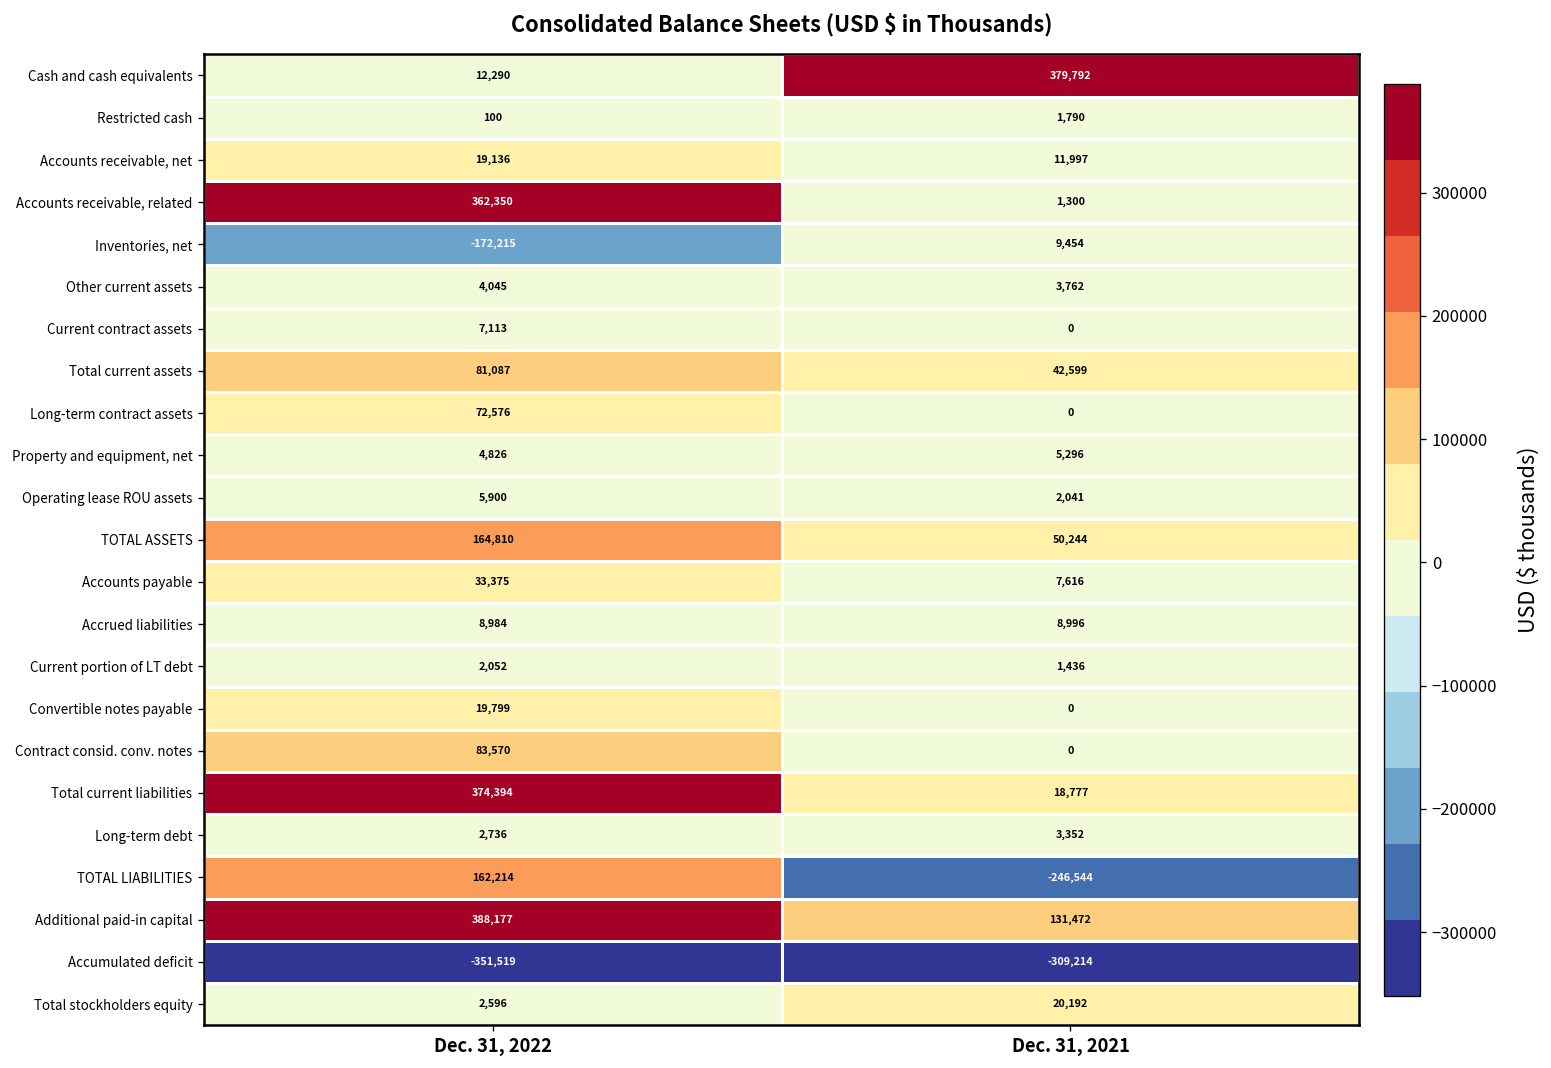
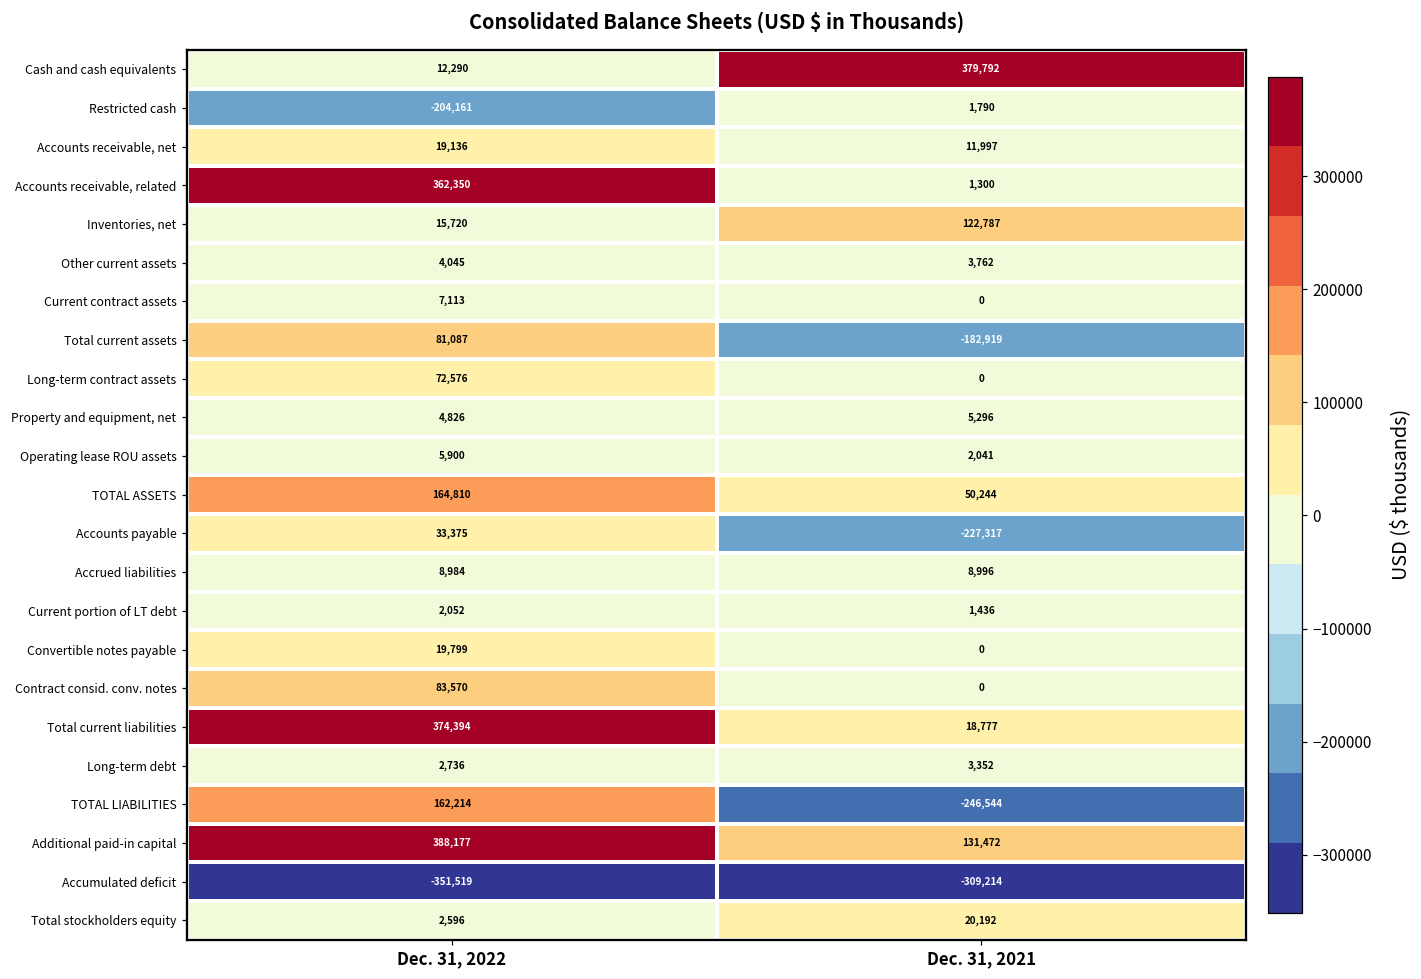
  {
    "Cash and cash equivalents": {
      "Dec. 31, 2022": "12,290",
      "Dec. 31, 2021": "379,792"
    },
    "Restricted cash": {
-     "Dec. 31, 2022": "100",
+     "Dec. 31, 2022": "-204,161",
      "Dec. 31, 2021": "1,790"
    },
    "Accounts receivable, net": {
      "Dec. 31, 2022": "19,136",
      "Dec. 31, 2021": "11,997"
    },
    "Accounts receivable, related": {
      "Dec. 31, 2022": "362,350",
      "Dec. 31, 2021": "1,300"
    },
    "Inventories, net": {
-     "Dec. 31, 2022": "-172,215",
-     "Dec. 31, 2021": "9,454"
+     "Dec. 31, 2022": "15,720",
+     "Dec. 31, 2021": "122,787"
    },
    "Other current assets": {
      "Dec. 31, 2022": "4,045",
      "Dec. 31, 2021": "3,762"
    },
    "Current contract assets": {
      "Dec. 31, 2022": "7,113",
      "Dec. 31, 2021": "0"
    },
    "Total current assets": {
      "Dec. 31, 2022": "81,087",
-     "Dec. 31, 2021": "42,599"
+     "Dec. 31, 2021": "-182,919"
    },
    "Long-term contract assets": {
      "Dec. 31, 2022": "72,576",
      "Dec. 31, 2021": "0"
    },
    "Property and equipment, net": {
      "Dec. 31, 2022": "4,826",
      "Dec. 31, 2021": "5,296"
    },
    "Operating lease ROU assets": {
      "Dec. 31, 2022": "5,900",
      "Dec. 31, 2021": "2,041"
    },
    "TOTAL ASSETS": {
      "Dec. 31, 2022": "164,810",
      "Dec. 31, 2021": "50,244"
    },
    "Accounts payable": {
      "Dec. 31, 2022": "33,375",
-     "Dec. 31, 2021": "7,616"
+     "Dec. 31, 2021": "-227,317"
    },
    "Accrued liabilities": {
      "Dec. 31, 2022": "8,984",
      "Dec. 31, 2021": "8,996"
    },
    "Current portion of LT debt": {
      "Dec. 31, 2022": "2,052",
      "Dec. 31, 2021": "1,436"
    },
    "Convertible notes payable": {
      "Dec. 31, 2022": "19,799",
      "Dec. 31, 2021": "0"
    },
    "Contract consid. conv. notes": {
      "Dec. 31, 2022": "83,570",
      "Dec. 31, 2021": "0"
    },
    "Total current liabilities": {
      "Dec. 31, 2022": "374,394",
      "Dec. 31, 2021": "18,777"
    },
    "Long-term debt": {
      "Dec. 31, 2022": "2,736",
      "Dec. 31, 2021": "3,352"
    },
    "TOTAL LIABILITIES": {
      "Dec. 31, 2022": "162,214",
      "Dec. 31, 2021": "-246,544"
    },
    "Additional paid-in capital": {
      "Dec. 31, 2022": "388,177",
      "Dec. 31, 2021": "131,472"
    },
    "Accumulated deficit": {
      "Dec. 31, 2022": "-351,519",
      "Dec. 31, 2021": "-309,214"
    },
    "Total stockholders equity": {
      "Dec. 31, 2022": "2,596",
      "Dec. 31, 2021": "20,192"
    }
  }
